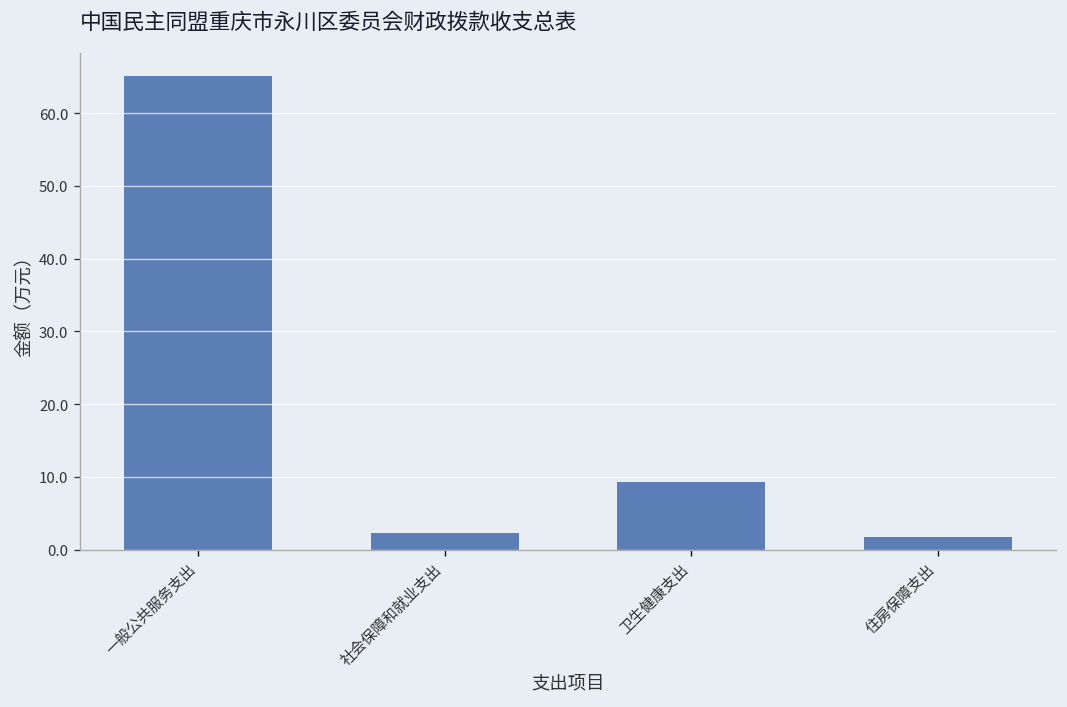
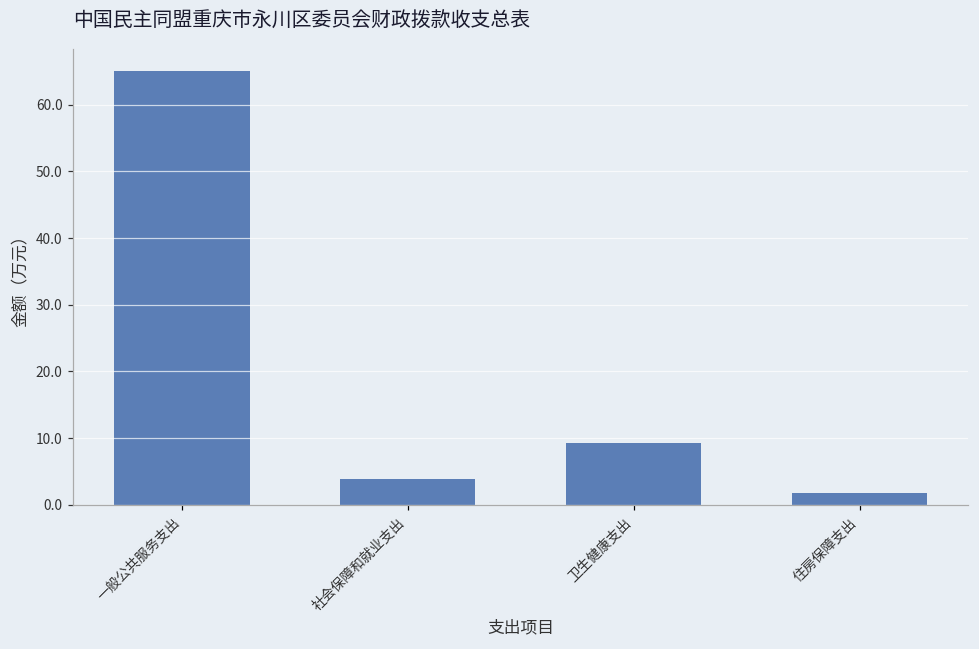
  {
    "一般公共服务支出": 65,
-   "社会保障和就业支出": 2,
+   "社会保障和就业支出": 4,
    "卫生健康支出": 9,
    "住房保障支出": 2
  }
